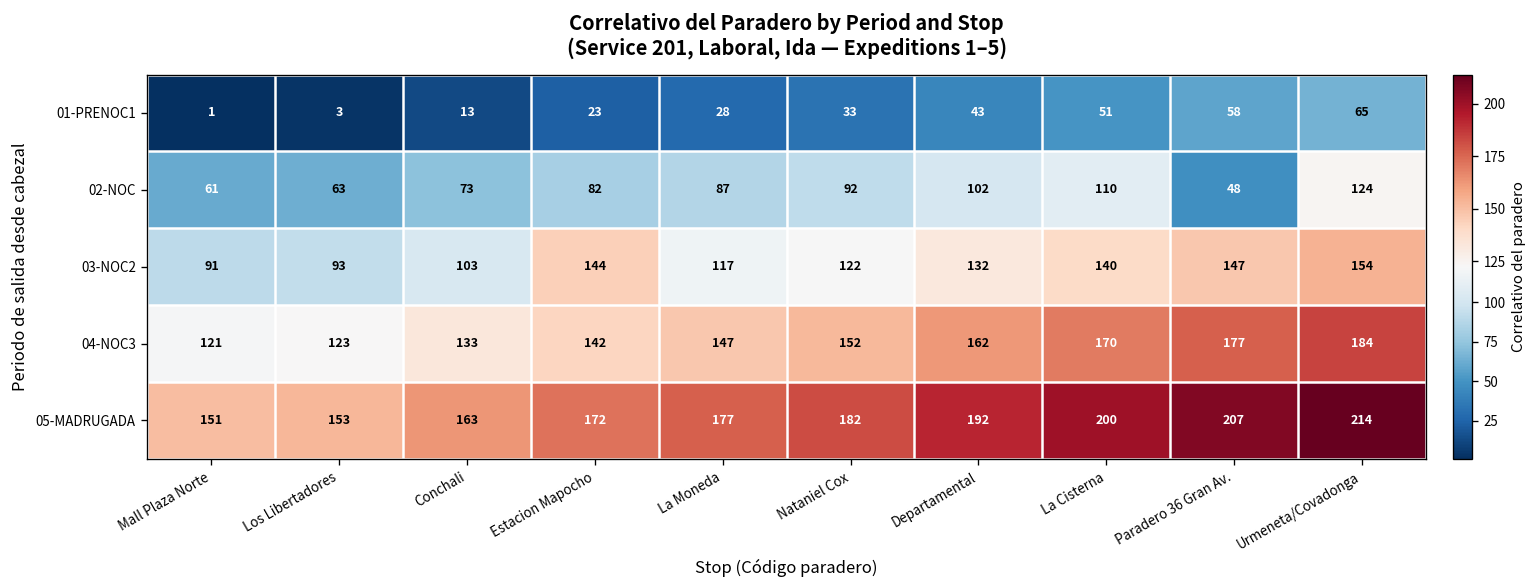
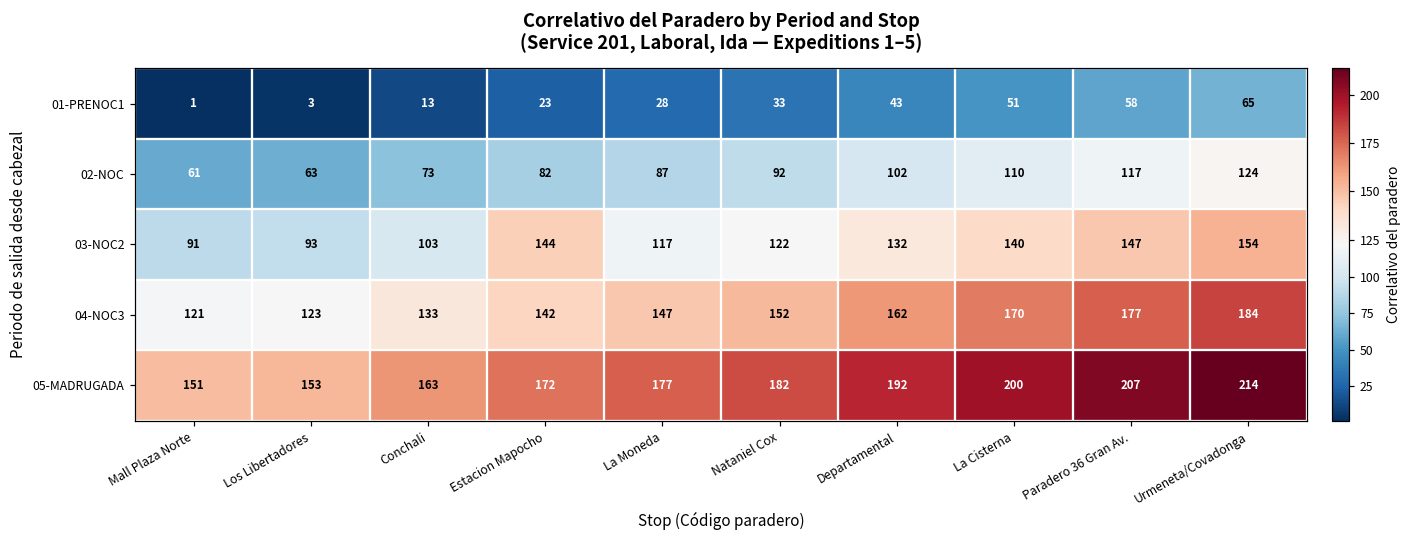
  {
    "01-PRENOC1": {
      "Mall Plaza Norte": 1,
      "Los Libertadores": 3,
      "Conchali": 13,
      "Estacion Mapocho": 23,
      "La Moneda": 28,
      "Nataniel Cox": 33,
      "Departamental": 43,
      "La Cisterna": 51,
      "Paradero 36 Gran Av.": 58,
      "Urmeneta/Covadonga": 65
    },
    "02-NOC": {
      "Mall Plaza Norte": 61,
      "Los Libertadores": 63,
      "Conchali": 73,
      "Estacion Mapocho": 82,
      "La Moneda": 87,
      "Nataniel Cox": 92,
      "Departamental": 102,
      "La Cisterna": 110,
-     "Paradero 36 Gran Av.": 48,
+     "Paradero 36 Gran Av.": 117,
      "Urmeneta/Covadonga": 124
    },
    "03-NOC2": {
      "Mall Plaza Norte": 91,
      "Los Libertadores": 93,
      "Conchali": 103,
      "Estacion Mapocho": 144,
      "La Moneda": 117,
      "Nataniel Cox": 122,
      "Departamental": 132,
      "La Cisterna": 140,
      "Paradero 36 Gran Av.": 147,
      "Urmeneta/Covadonga": 154
    },
    "04-NOC3": {
      "Mall Plaza Norte": 121,
      "Los Libertadores": 123,
      "Conchali": 133,
      "Estacion Mapocho": 142,
      "La Moneda": 147,
      "Nataniel Cox": 152,
      "Departamental": 162,
      "La Cisterna": 170,
      "Paradero 36 Gran Av.": 177,
      "Urmeneta/Covadonga": 184
    },
    "05-MADRUGADA": {
      "Mall Plaza Norte": 151,
      "Los Libertadores": 153,
      "Conchali": 163,
      "Estacion Mapocho": 172,
      "La Moneda": 177,
      "Nataniel Cox": 182,
      "Departamental": 192,
      "La Cisterna": 200,
      "Paradero 36 Gran Av.": 207,
      "Urmeneta/Covadonga": 214
    }
  }
